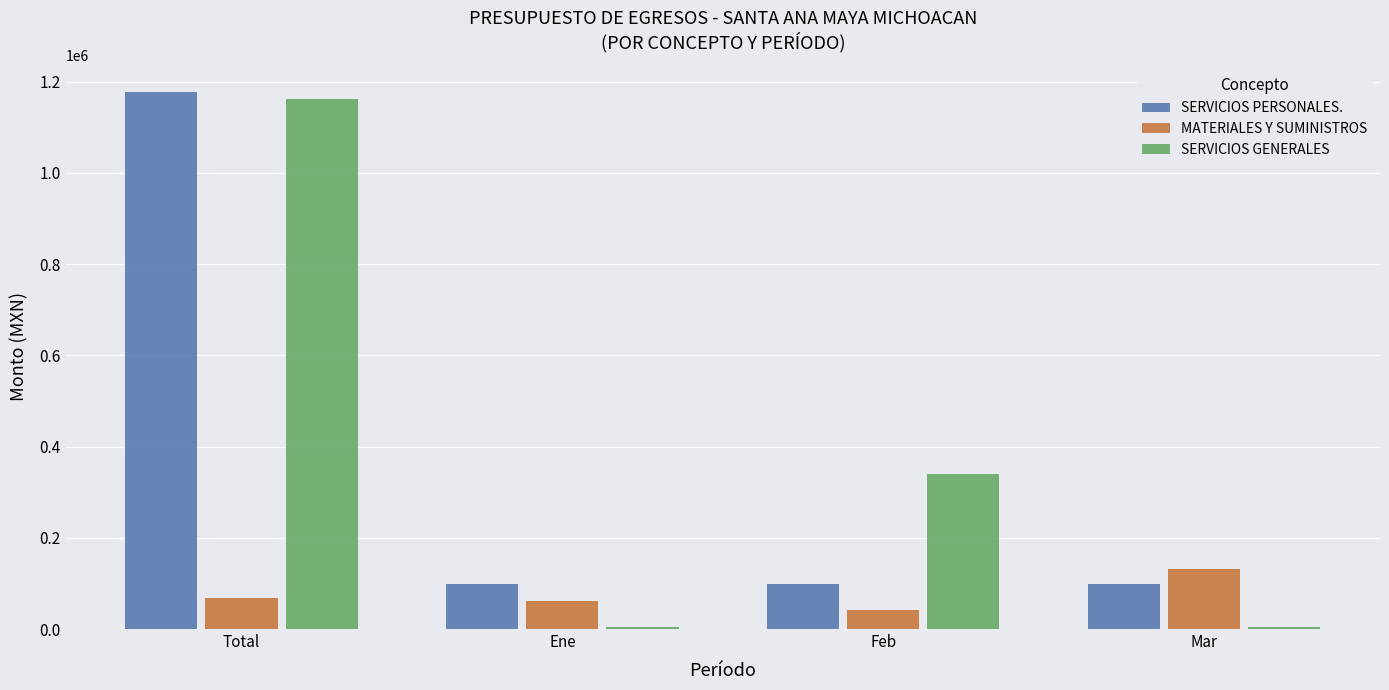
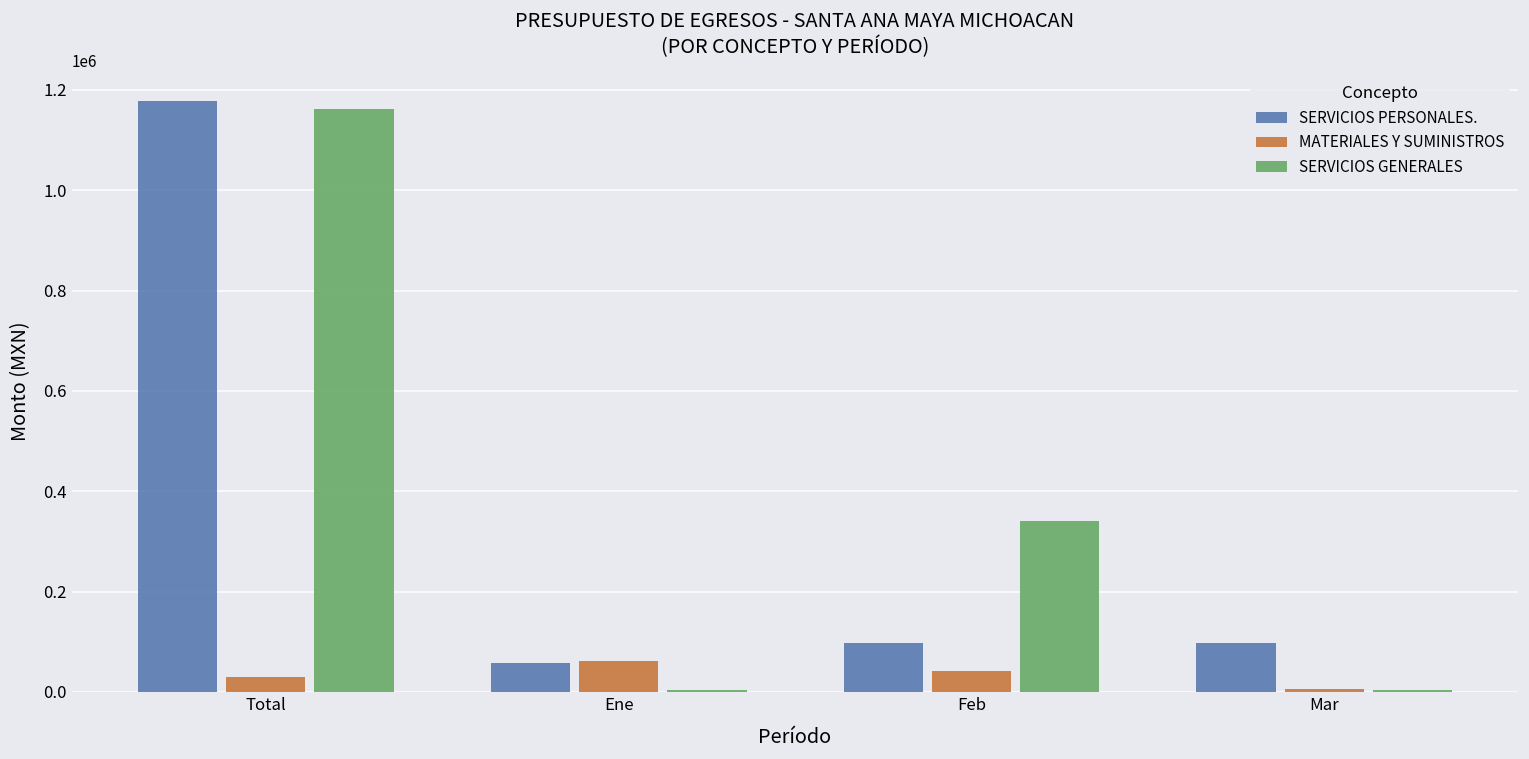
  {
    "SERVICIOS PERSONALES.": {
      "Total": 1180000,
-     "Ene": 100000,
+     "Ene": 60000,
      "Feb": 100000,
      "Mar": 100000
    },
    "MATERIALES Y SUMINISTROS": {
-     "Total": 70000,
+     "Total": 30000,
      "Ene": 60000,
      "Feb": 40000,
-     "Mar": 130000
+     "Mar": 10000
    },
    "SERVICIOS GENERALES": {
      "Total": 1160000,
      "Feb": 340000
    }
  }
